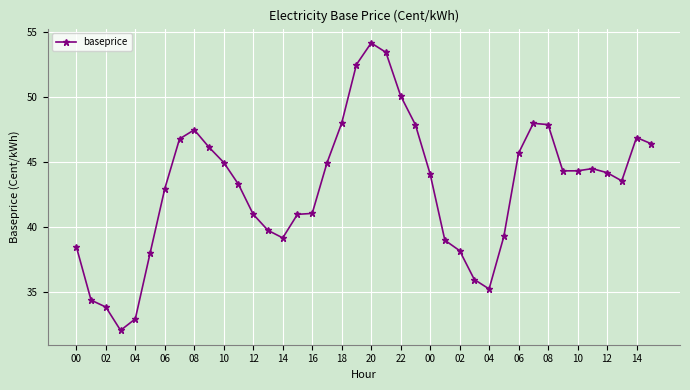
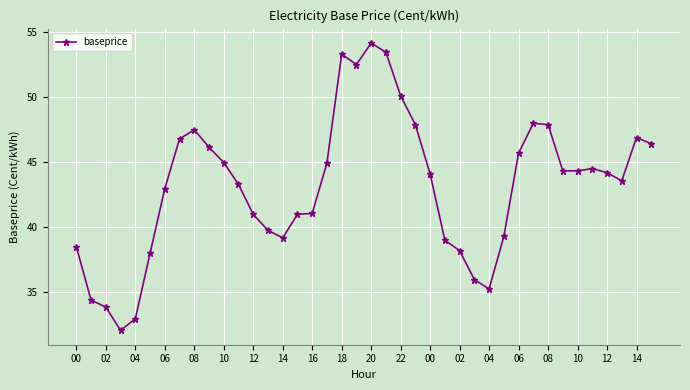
  {
    "16": 41.1,
-   "18": 48.0,
+   "18": 53.3,
    "20": 54.2,
    "22": 50.1
  }
